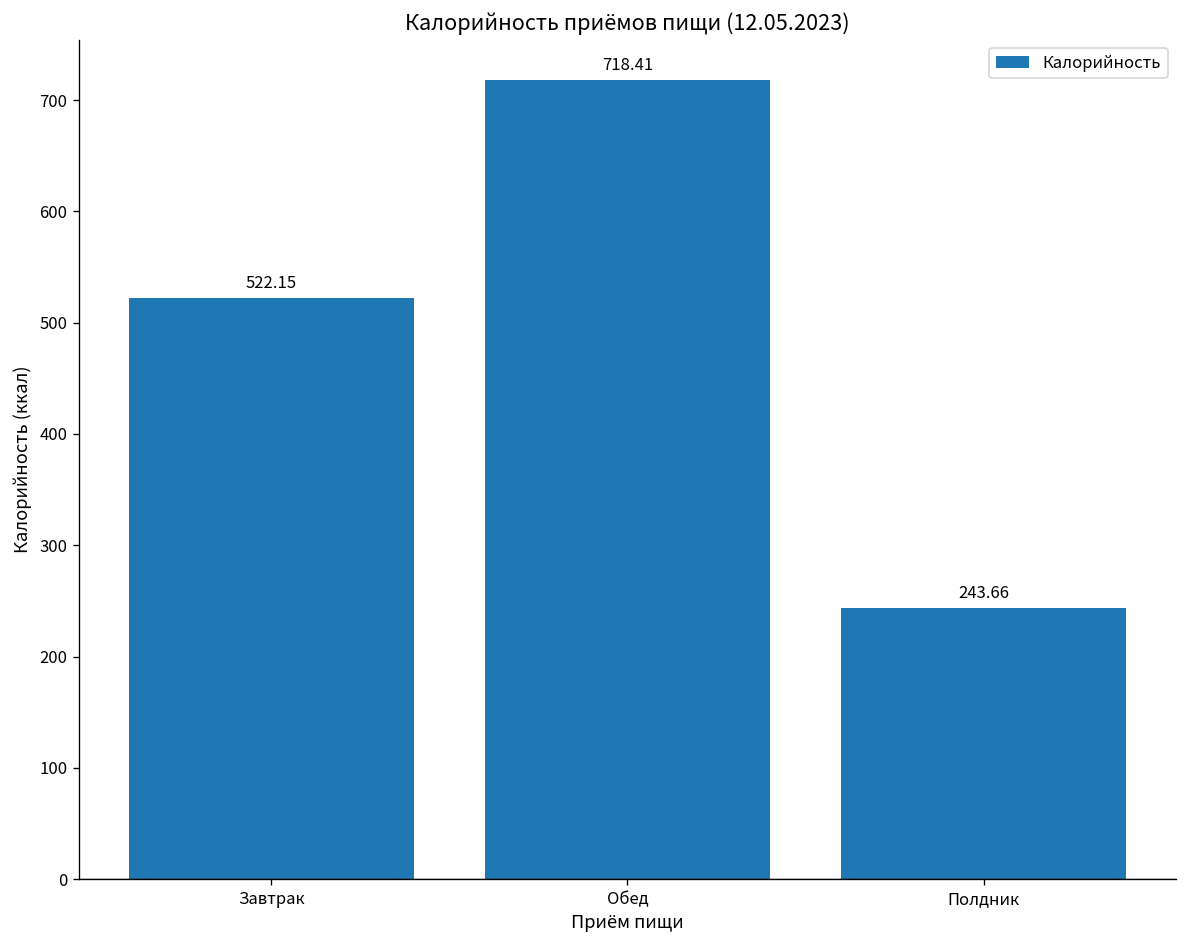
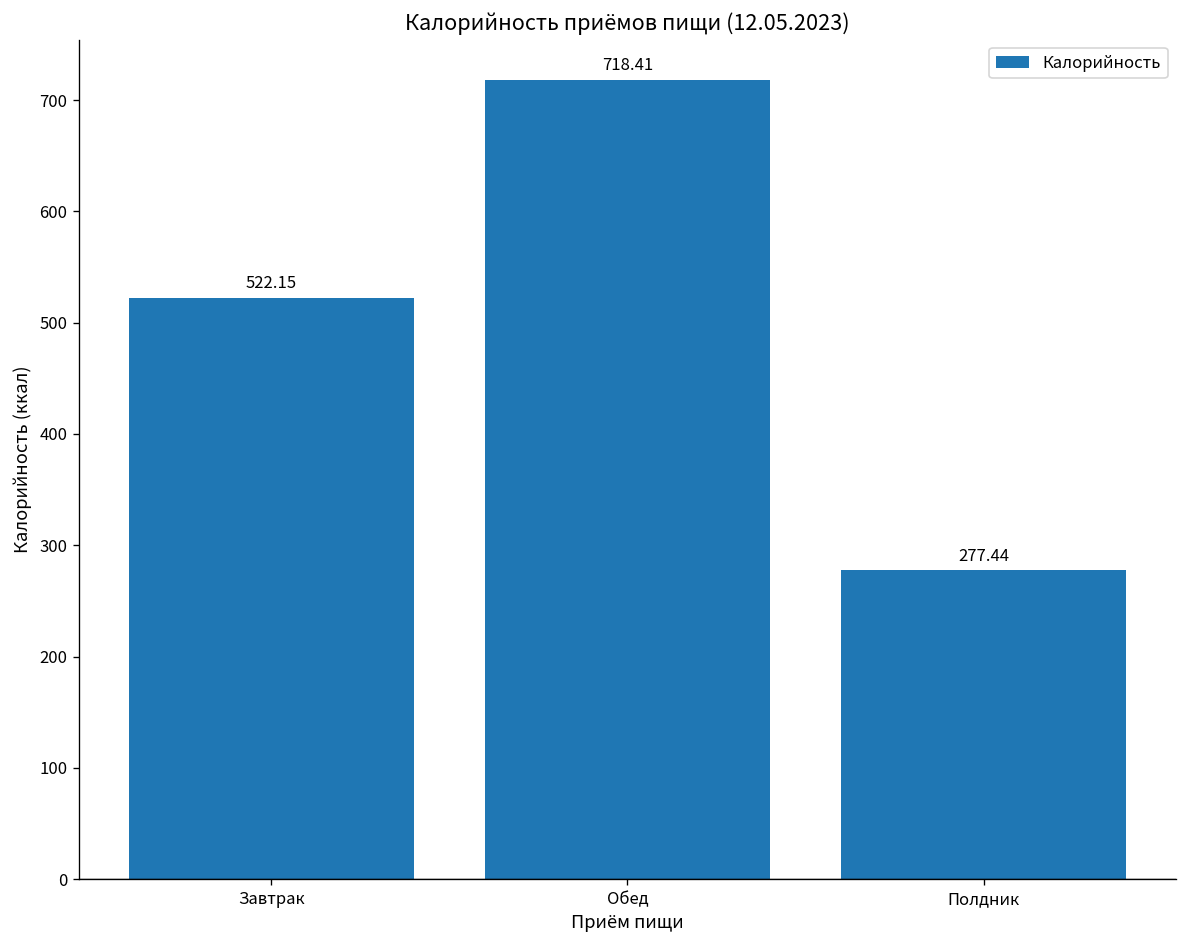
  {
    "Завтрак": 522.15,
    "Обед": 718.41,
-   "Полдник": 243.66
+   "Полдник": 277.44
  }
